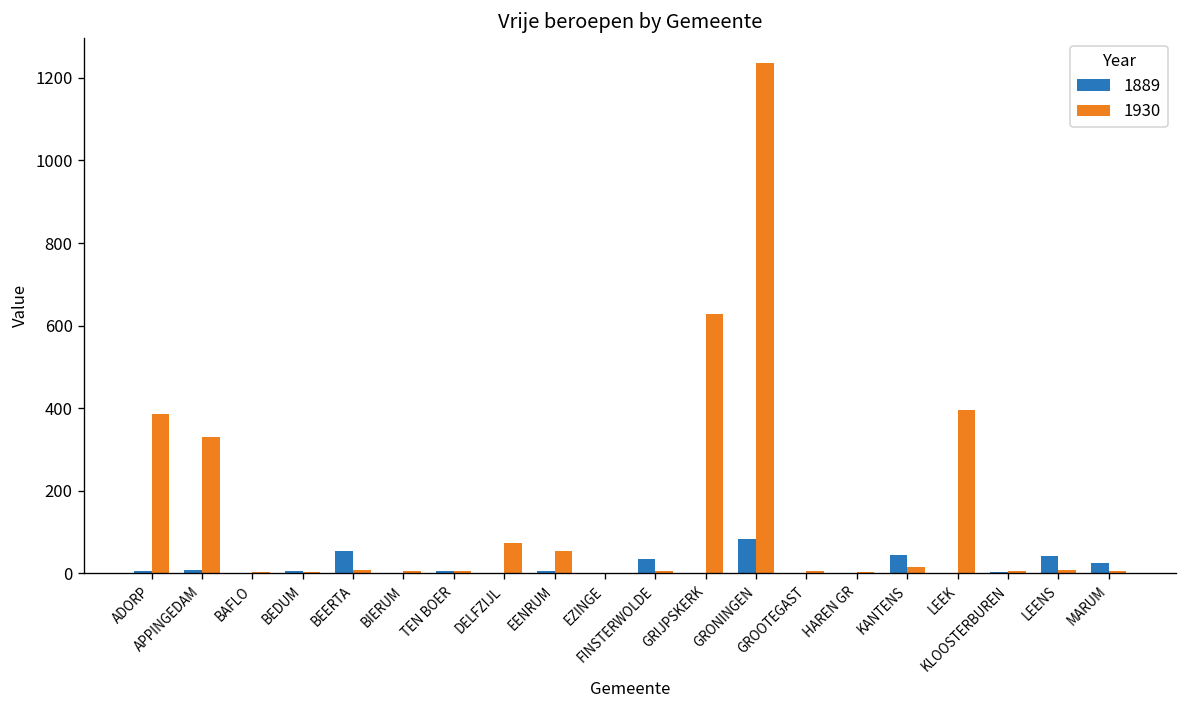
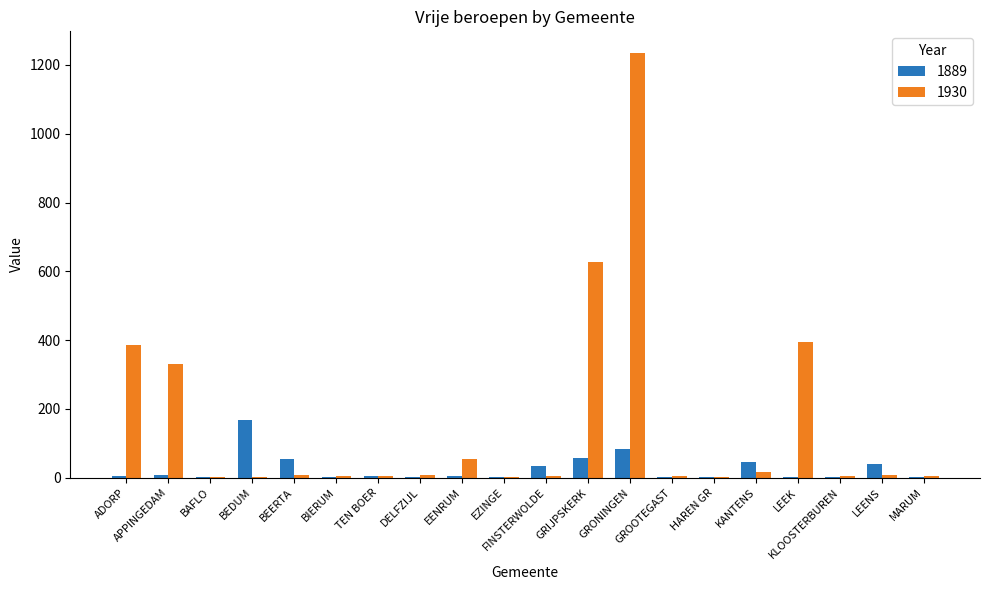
  {
    "1889": {
-     "BEDUM": 10,
+     "BEDUM": 170,
      "BEERTA": 50,
      "FINSTERWOLDE": 30,
-     "GRIJPSKERK": 0,
+     "GRIJPSKERK": 60,
      "GRONINGEN": 80,
      "KANTENS": 40,
      "LEENS": 40,
-     "MARUM": 30
+     "MARUM": 0
    },
    "1930": {
      "ADORP": 390,
      "APPINGEDAM": 330,
      "BEERTA": 10,
-     "DELFZIJL": 70,
+     "DELFZIJL": 10,
      "EENRUM": 50,
      "GRIJPSKERK": 630,
      "GRONINGEN": 1240,
      "KANTENS": 20,
      "LEEK": 400,
      "LEENS": 10
    }
  }
